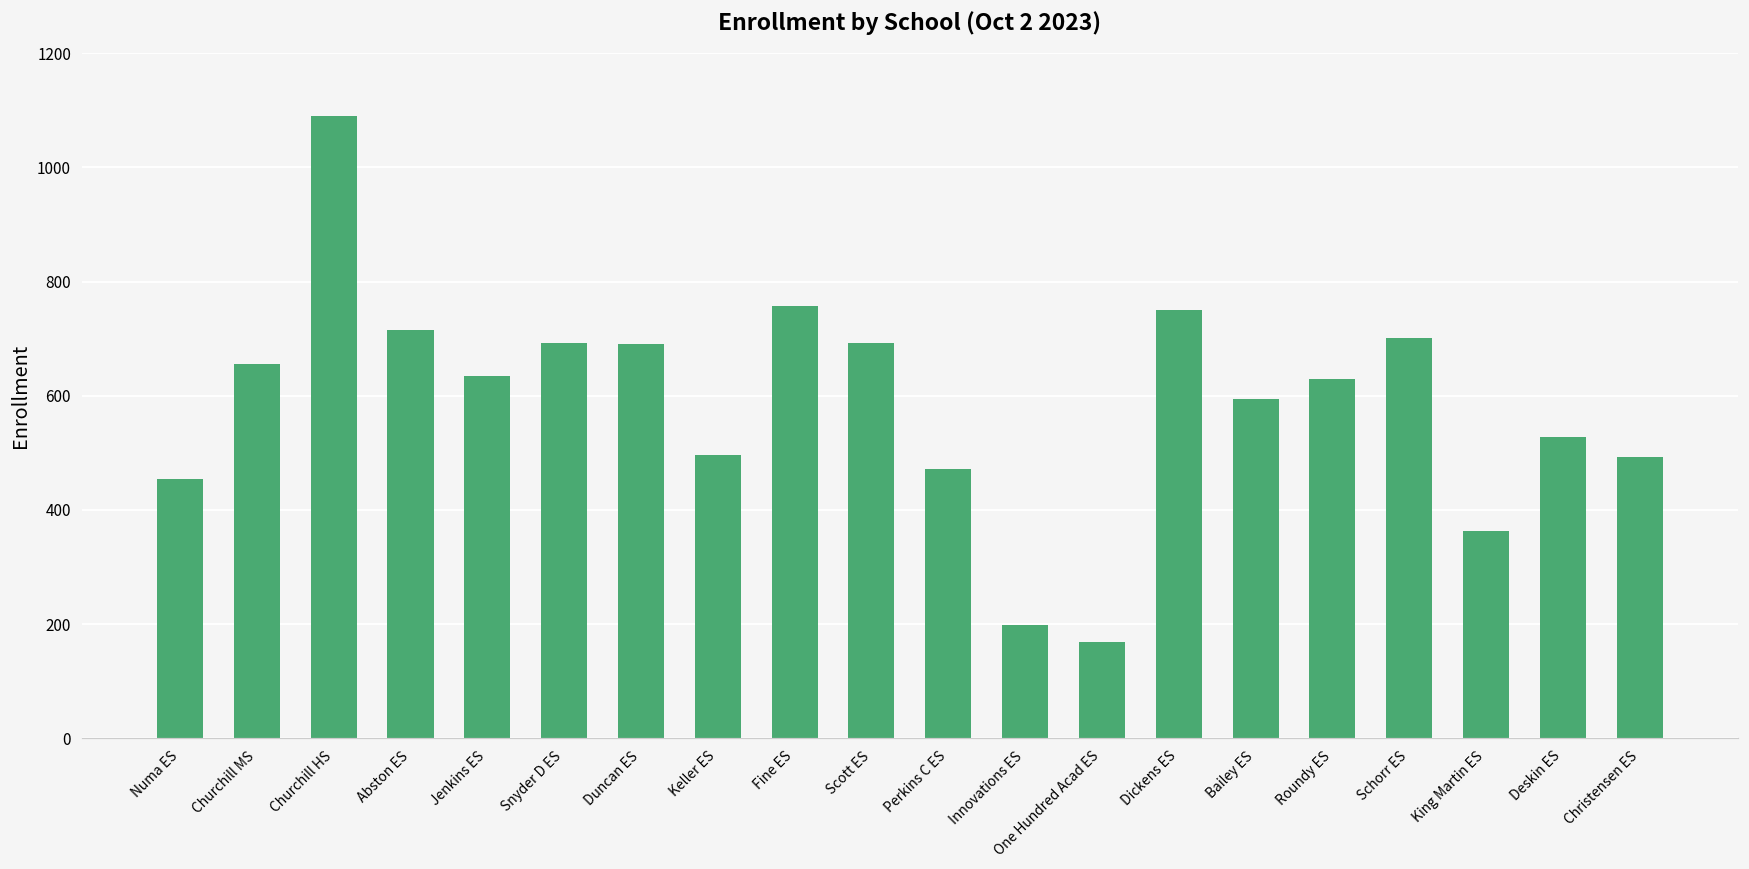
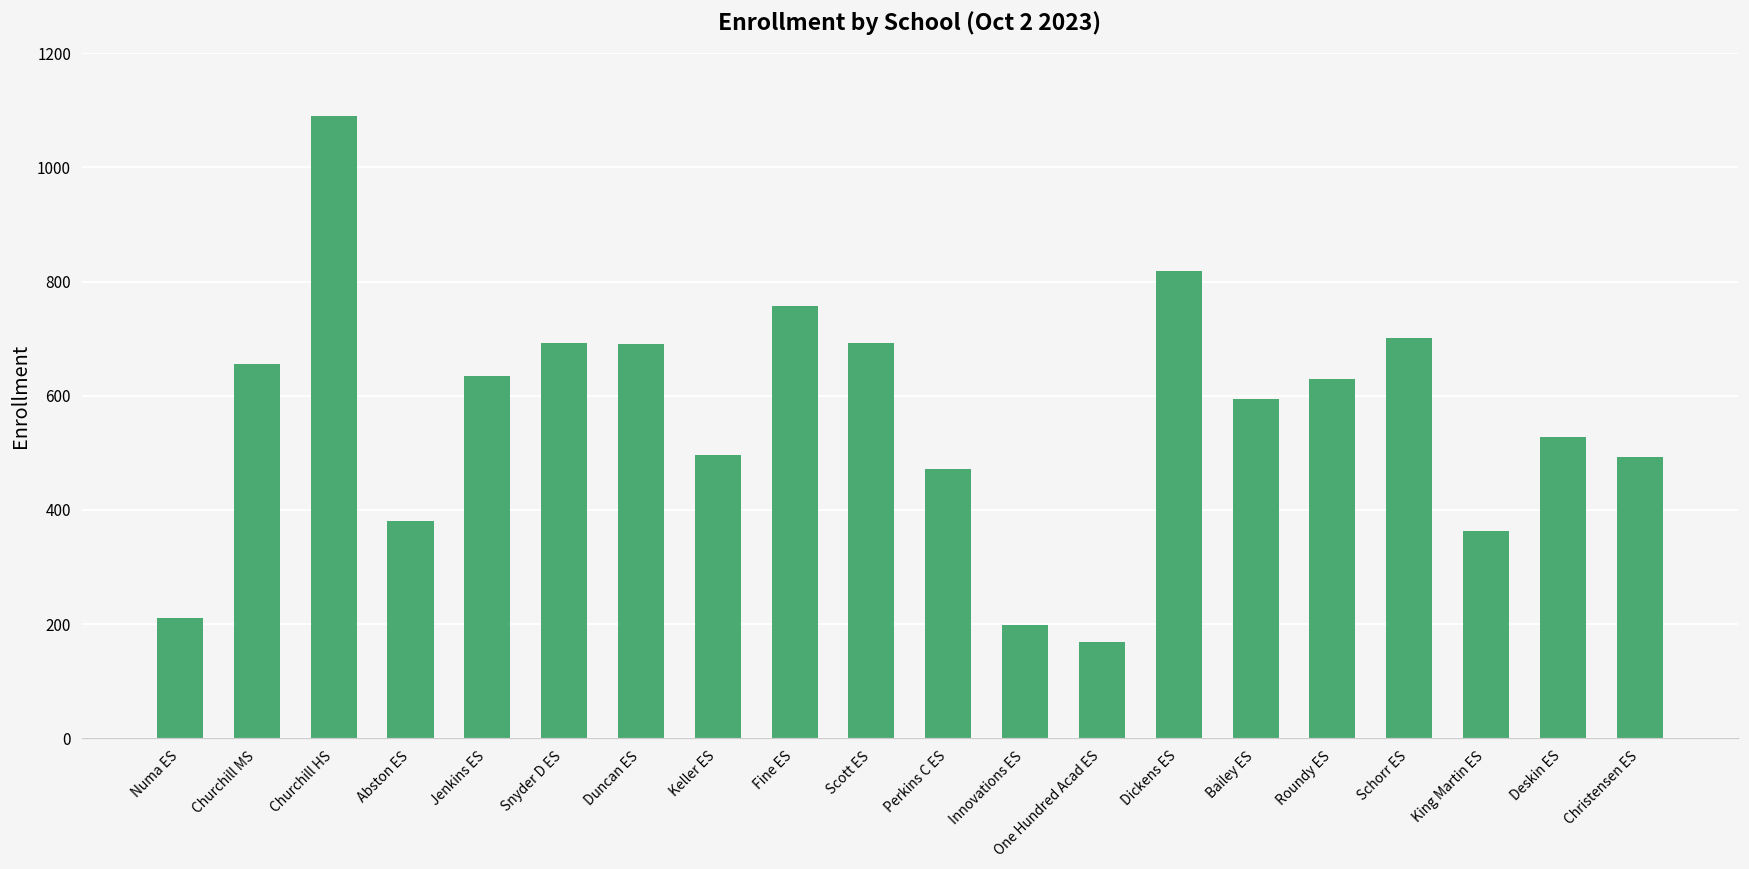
  {
-   "Numa ES": 460,
+   "Numa ES": 210,
    "Churchill MS": 660,
    "Churchill HS": 1090,
-   "Abston ES": 720,
+   "Abston ES": 380,
    "Jenkins ES": 640,
    "Snyder D ES": 690,
    "Duncan ES": 690,
    "Keller ES": 500,
    "Fine ES": 760,
    "Scott ES": 690,
    "Perkins C ES": 470,
    "Innovations ES": 200,
    "One Hundred Acad ES": 170,
-   "Dickens ES": 750,
+   "Dickens ES": 820,
    "Bailey ES": 600,
    "Roundy ES": 630,
    "Schorr ES": 700,
    "King Martin ES": 360,
    "Deskin ES": 530,
    "Christensen ES": 490
  }
